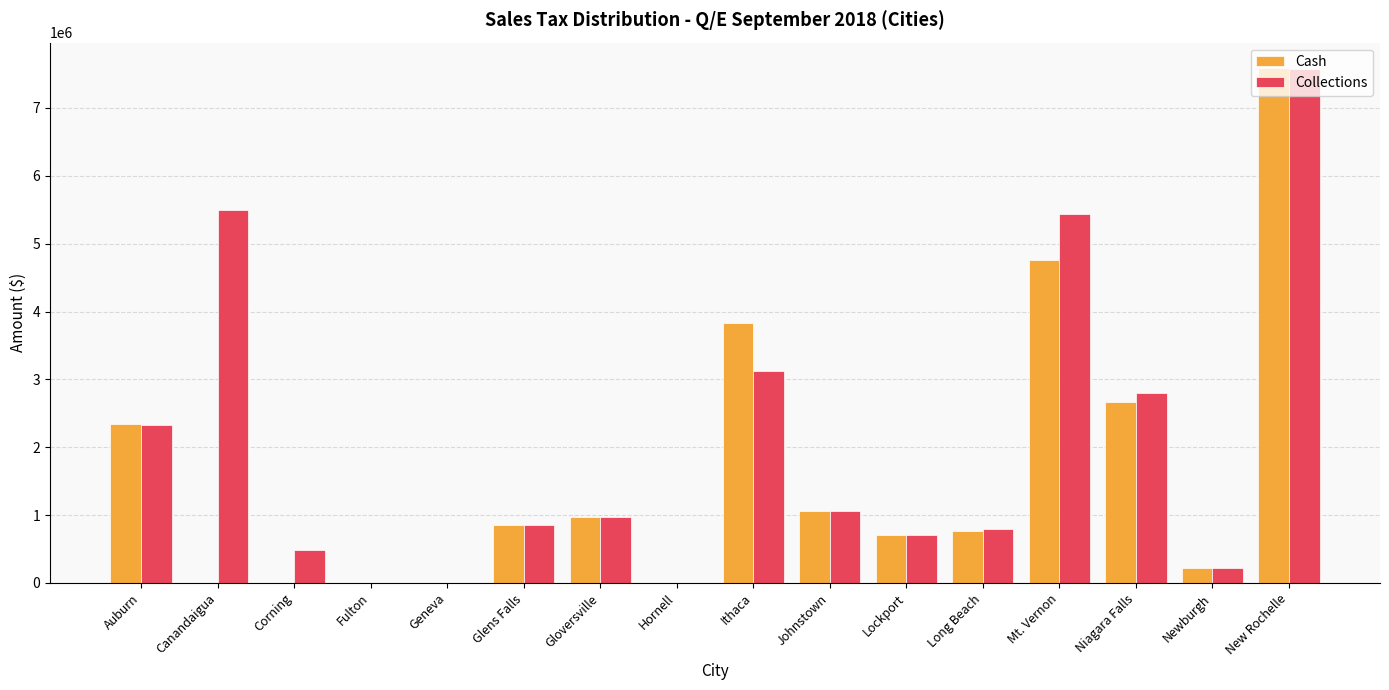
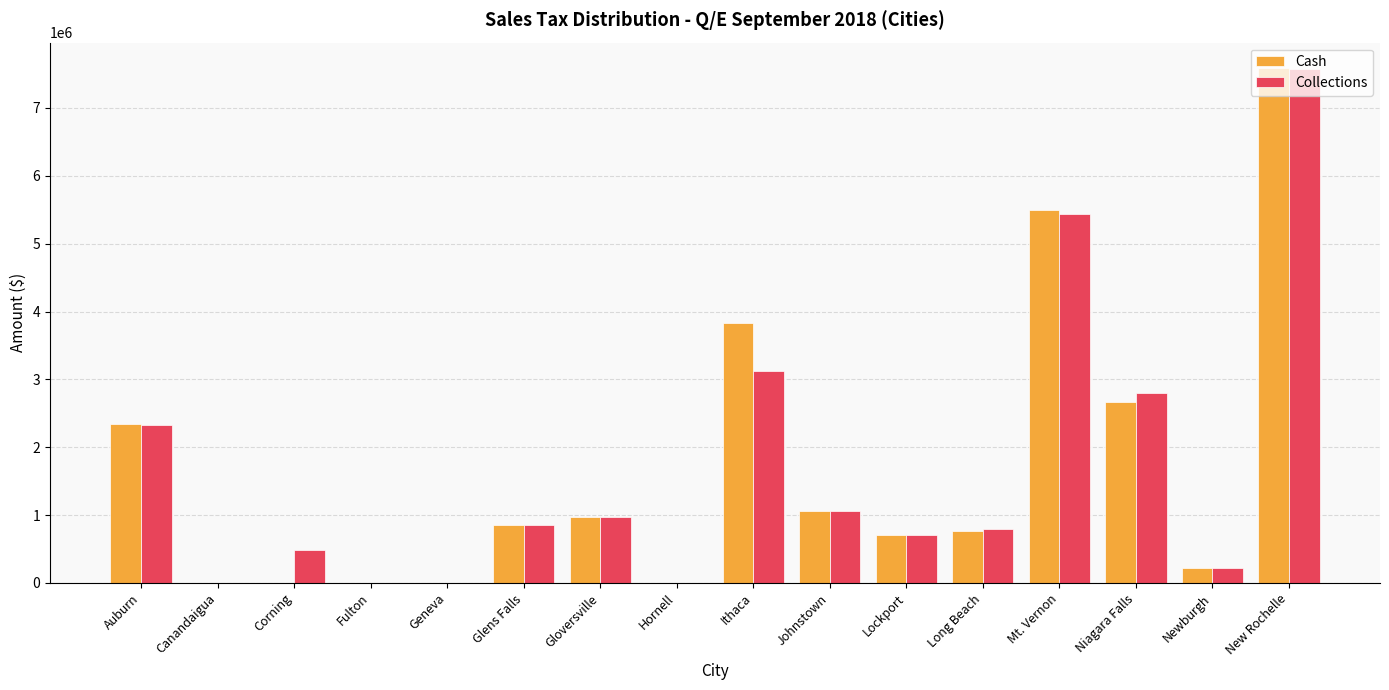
  {
    "Cash": {
      "Auburn": 2300000,
      "Glens Falls": 800000,
      "Gloversville": 1000000,
      "Ithaca": 3800000,
      "Johnstown": 1100000,
      "Lockport": 700000,
      "Long Beach": 800000,
-     "Mt. Vernon": 4800000,
+     "Mt. Vernon": 5500000,
      "Niagara Falls": 2700000,
      "Newburgh": 200000
    },
    "Collections": {
      "Auburn": 2300000,
-     "Canandaigua": 5500000,
+     "Canandaigua": 0,
      "Corning": 500000,
      "Glens Falls": 900000,
      "Gloversville": 1000000,
      "Ithaca": 3100000,
      "Johnstown": 1100000,
      "Lockport": 700000,
      "Long Beach": 800000,
      "Mt. Vernon": 5400000,
      "Niagara Falls": 2800000,
      "Newburgh": 200000
    }
  }
